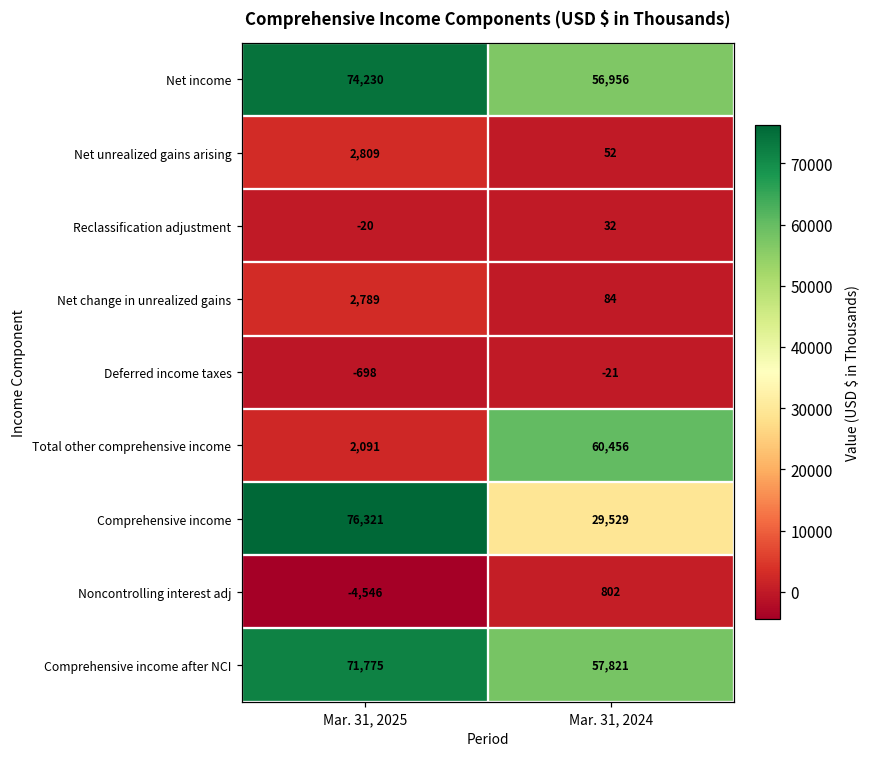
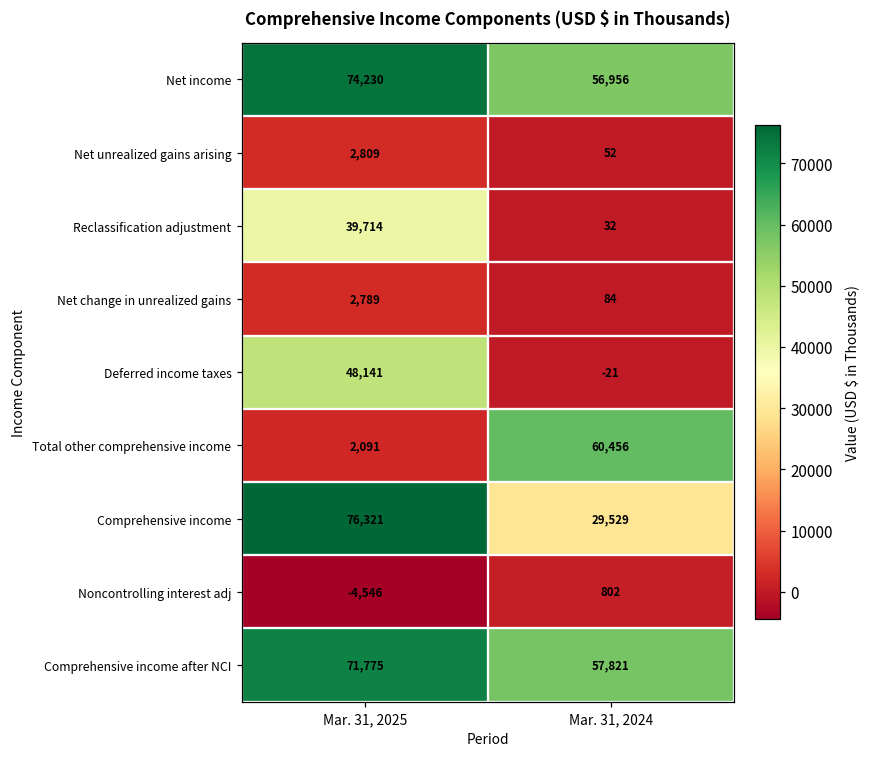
  {
    "Net income": {
      "Mar. 31, 2025": "74,230",
      "Mar. 31, 2024": "56,956"
    },
    "Net unrealized gains arising": {
      "Mar. 31, 2025": "2,809",
      "Mar. 31, 2024": "52"
    },
    "Reclassification adjustment": {
-     "Mar. 31, 2025": "-20",
+     "Mar. 31, 2025": "39,714",
      "Mar. 31, 2024": "32"
    },
    "Net change in unrealized gains": {
      "Mar. 31, 2025": "2,789",
      "Mar. 31, 2024": "84"
    },
    "Deferred income taxes": {
-     "Mar. 31, 2025": "-698",
+     "Mar. 31, 2025": "48,141",
      "Mar. 31, 2024": "-21"
    },
    "Total other comprehensive income": {
      "Mar. 31, 2025": "2,091",
      "Mar. 31, 2024": "60,456"
    },
    "Comprehensive income": {
      "Mar. 31, 2025": "76,321",
      "Mar. 31, 2024": "29,529"
    },
    "Noncontrolling interest adj": {
      "Mar. 31, 2025": "-4,546",
      "Mar. 31, 2024": "802"
    },
    "Comprehensive income after NCI": {
      "Mar. 31, 2025": "71,775",
      "Mar. 31, 2024": "57,821"
    }
  }
